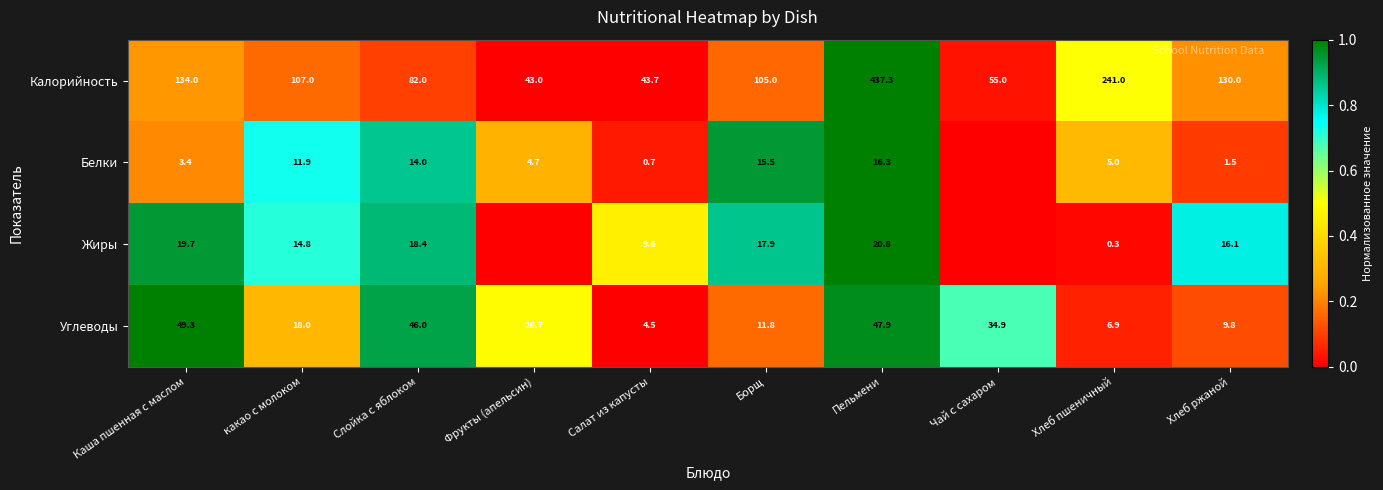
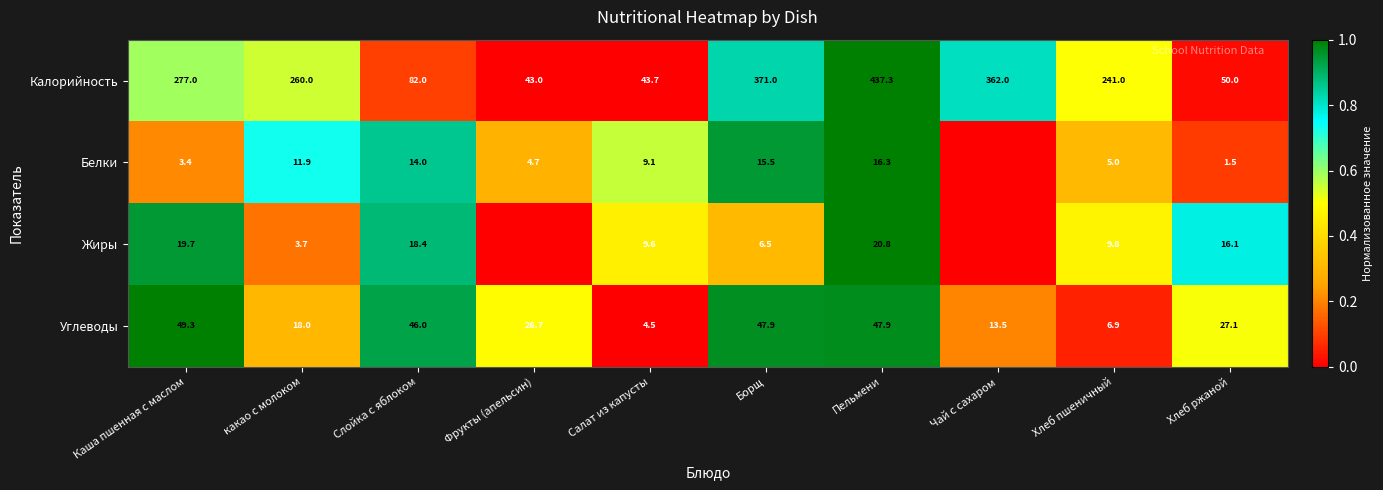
  {
    "Калорийность": {
-     "Каша пшенная с маслом": 134.0,
-     "какао с молоком": 107.0,
+     "Каша пшенная с маслом": 277.0,
+     "какао с молоком": 260.0,
      "Слойка с яблоком": 82.0,
      "Фрукты (апельсин)": 43.0,
      "Салат из капусты": 43.7,
-     "Борщ": 105.0,
+     "Борщ": 371.0,
      "Пельмени": 437.3,
-     "Чай с сахаром": 55.0,
+     "Чай с сахаром": 362.0,
      "Хлеб пшеничный": 241.0,
-     "Хлеб ржаной": 130.0
+     "Хлеб ржаной": 50.0
    },
    "Белки": {
      "Каша пшенная с маслом": 3.4,
      "какао с молоком": 11.9,
      "Слойка с яблоком": 14.0,
      "Фрукты (апельсин)": 4.7,
-     "Салат из капусты": 0.7,
+     "Салат из капусты": 9.1,
      "Борщ": 15.5,
      "Пельмени": 16.3,
      "Хлеб пшеничный": 5.0,
      "Хлеб ржаной": 1.5
    },
    "Жиры": {
      "Каша пшенная с маслом": 19.7,
-     "какао с молоком": 14.8,
+     "какао с молоком": 3.7,
      "Слойка с яблоком": 18.4,
      "Салат из капусты": 9.6,
-     "Борщ": 17.9,
+     "Борщ": 6.5,
      "Пельмени": 20.8,
-     "Хлеб пшеничный": 0.3,
+     "Хлеб пшеничный": 9.8,
      "Хлеб ржаной": 16.1
    },
    "Углеводы": {
      "Каша пшенная с маслом": 49.3,
      "какао с молоком": 18.0,
      "Слойка с яблоком": 46.0,
      "Фрукты (апельсин)": 26.7,
      "Салат из капусты": 4.5,
-     "Борщ": 11.8,
+     "Борщ": 47.9,
      "Пельмени": 47.9,
-     "Чай с сахаром": 34.9,
+     "Чай с сахаром": 13.5,
      "Хлеб пшеничный": 6.9,
-     "Хлеб ржаной": 9.8
+     "Хлеб ржаной": 27.1
    }
  }
